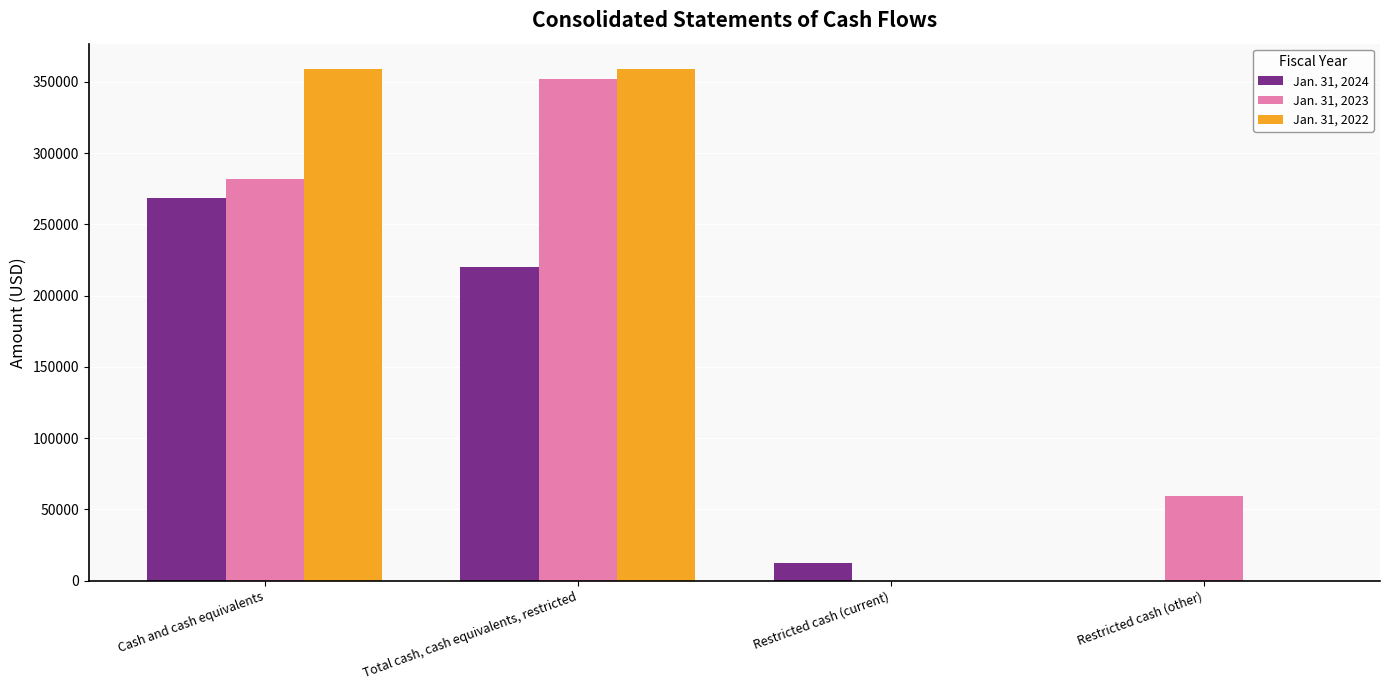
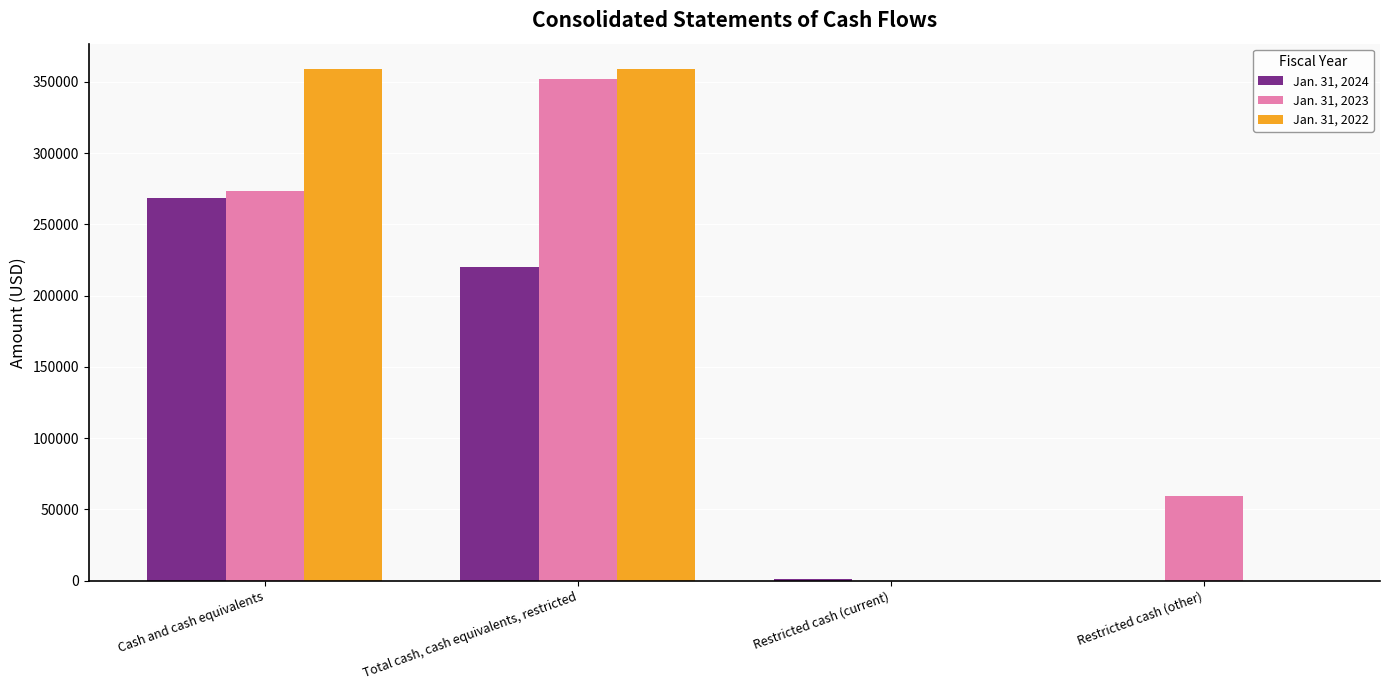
  {
    "Jan. 31, 2024": {
      "Cash and cash equivalents": 268000,
      "Total cash, cash equivalents, restricted": 220000,
-     "Restricted cash (current)": 12000,
+     "Restricted cash (current)": 1000,
      "Restricted cash (other)": 0
    },
    "Jan. 31, 2023": {
-     "Cash and cash equivalents": 282000,
+     "Cash and cash equivalents": 273000,
      "Total cash, cash equivalents, restricted": 352000,
      "Restricted cash (other)": 59000
    },
    "Jan. 31, 2022": {
      "Cash and cash equivalents": 359000,
      "Total cash, cash equivalents, restricted": 359000
    }
  }
